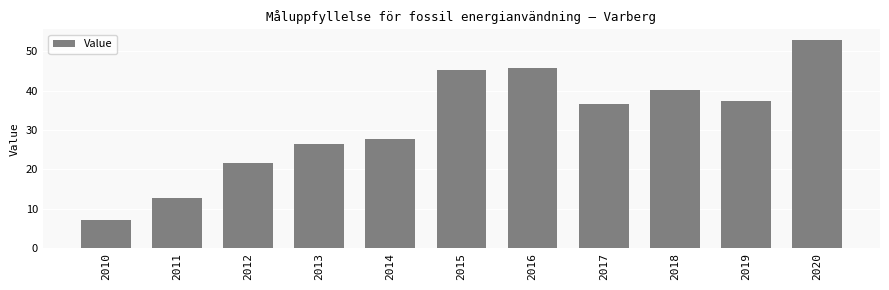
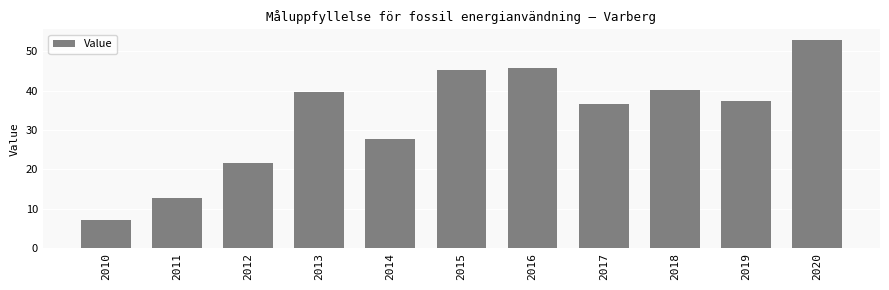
  {
    "2010": 7,
    "2011": 13,
    "2012": 22,
-   "2013": 26,
+   "2013": 40,
    "2014": 28,
    "2015": 45,
    "2016": 46,
    "2017": 37,
    "2018": 40,
    "2019": 37,
    "2020": 53
  }
